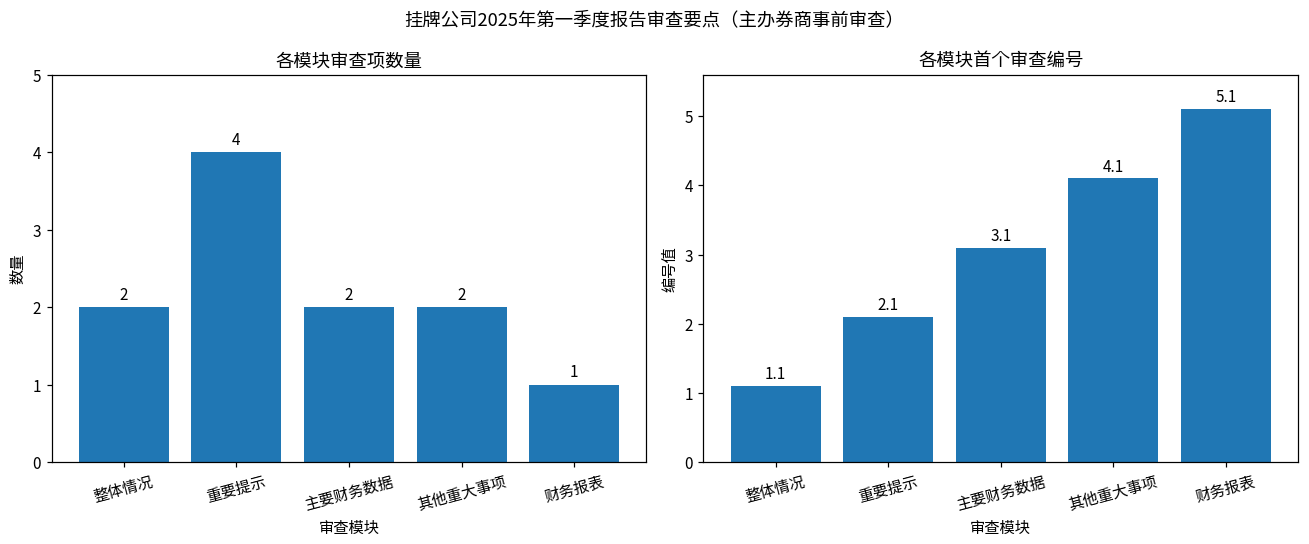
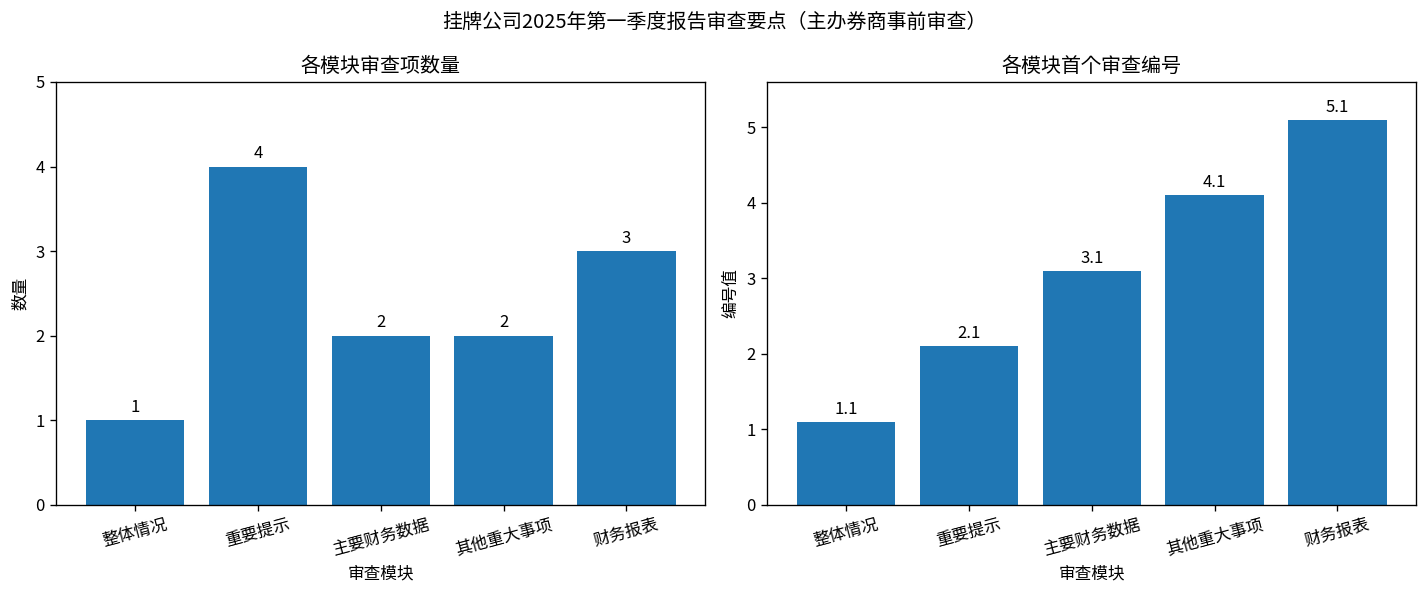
  {
    "各模块审查项数量": {
-     "整体情况": 2,
+     "整体情况": 1,
      "重要提示": 4,
      "主要财务数据": 2,
      "其他重大事项": 2,
-     "财务报表": 1
+     "财务报表": 3
    },
    "各模块首个审查编号": {
      "整体情况": 1.1,
      "重要提示": 2.1,
      "主要财务数据": 3.1,
      "其他重大事项": 4.1,
      "财务报表": 5.1
    }
  }
